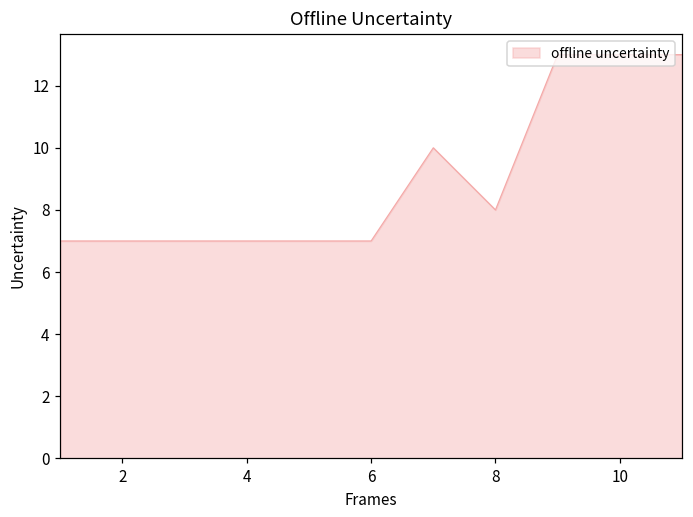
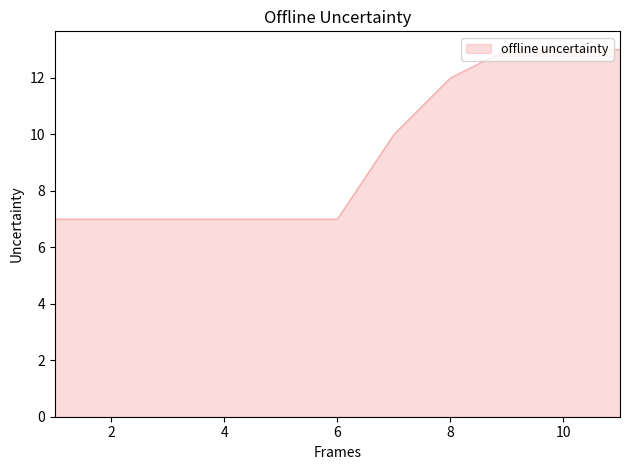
  {
    "2": 7,
    "4": 7,
    "6": 7,
-   "8": 8
+   "8": 12
  }
